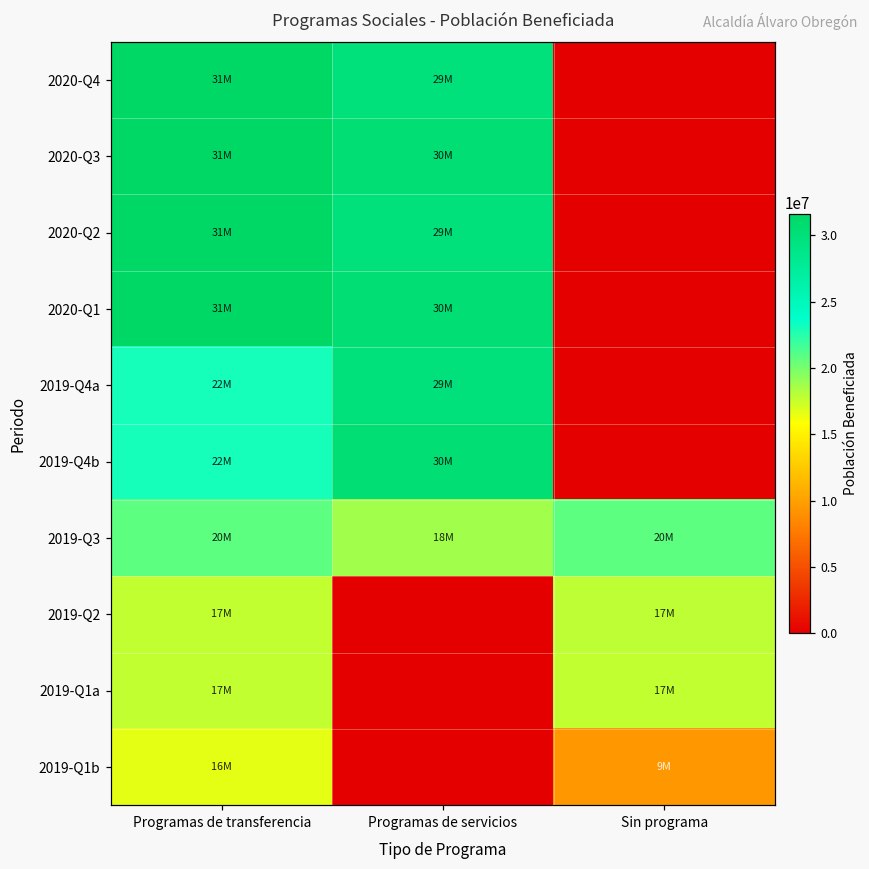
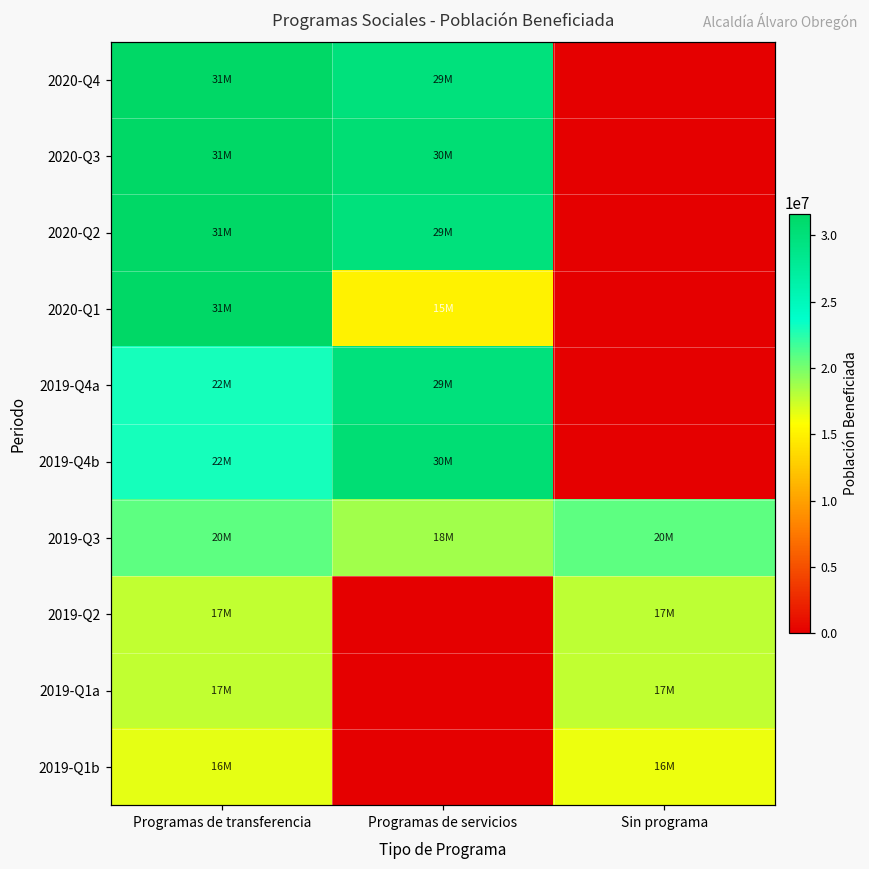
  {
    "2020-Q4": {
      "Programas de transferencia": "31M",
      "Programas de servicios": "29M"
    },
    "2020-Q3": {
      "Programas de transferencia": "31M",
      "Programas de servicios": "30M"
    },
    "2020-Q2": {
      "Programas de transferencia": "31M",
      "Programas de servicios": "29M"
    },
    "2020-Q1": {
      "Programas de transferencia": "31M",
-     "Programas de servicios": "30M"
+     "Programas de servicios": "15M"
    },
    "2019-Q4a": {
      "Programas de transferencia": "22M",
      "Programas de servicios": "29M"
    },
    "2019-Q4b": {
      "Programas de transferencia": "22M",
      "Programas de servicios": "30M"
    },
    "2019-Q3": {
      "Programas de transferencia": "20M",
      "Programas de servicios": "18M",
      "Sin programa": "20M"
    },
    "2019-Q2": {
      "Programas de transferencia": "17M",
      "Sin programa": "17M"
    },
    "2019-Q1a": {
      "Programas de transferencia": "17M",
      "Sin programa": "17M"
    },
    "2019-Q1b": {
      "Programas de transferencia": "16M",
-     "Sin programa": "9M"
+     "Sin programa": "16M"
    }
  }
